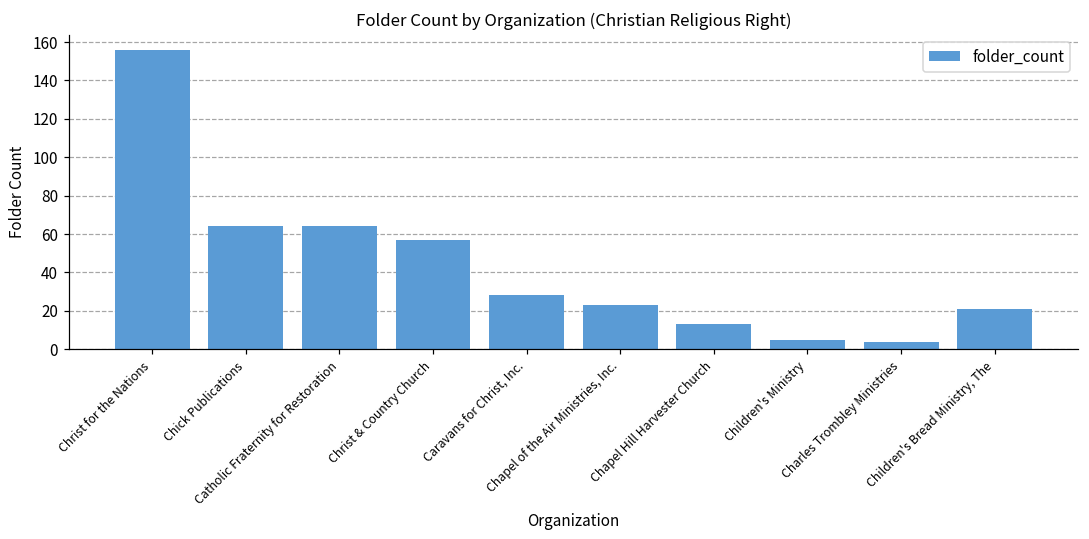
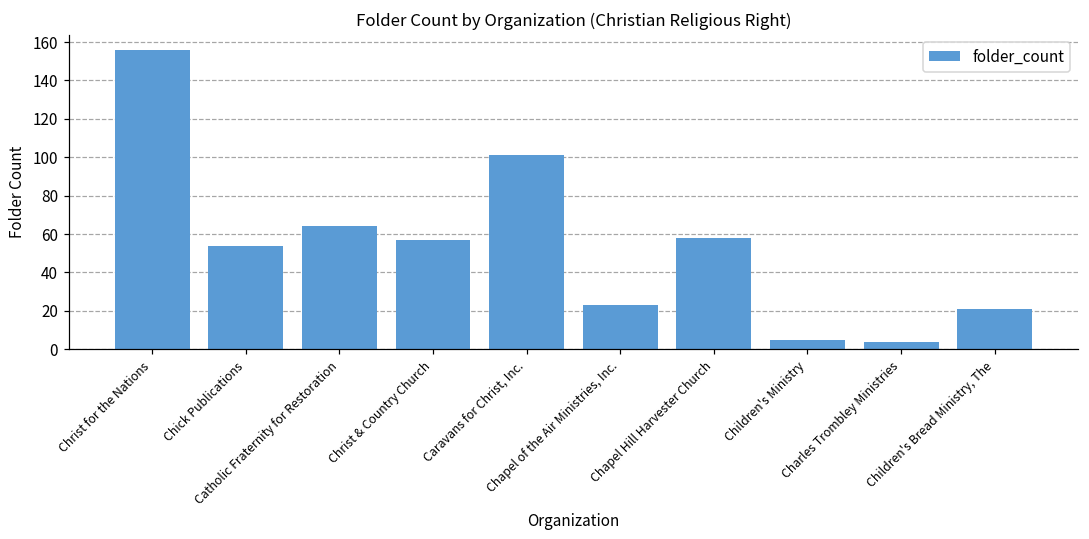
  {
    "Christ for the Nations": 156,
-   "Chick Publications": 64,
+   "Chick Publications": 54,
    "Catholic Fraternity for Restoration": 64,
    "Christ & Country Church": 57,
-   "Caravans for Christ, Inc.": 28,
+   "Caravans for Christ, Inc.": 101,
    "Chapel of the Air Ministries, Inc.": 23,
-   "Chapel Hill Harvester Church": 13,
+   "Chapel Hill Harvester Church": 58,
    "Children's Ministry": 5,
    "Charles Trombley Ministries": 4,
    "Children's Bread Ministry, The": 21
  }
